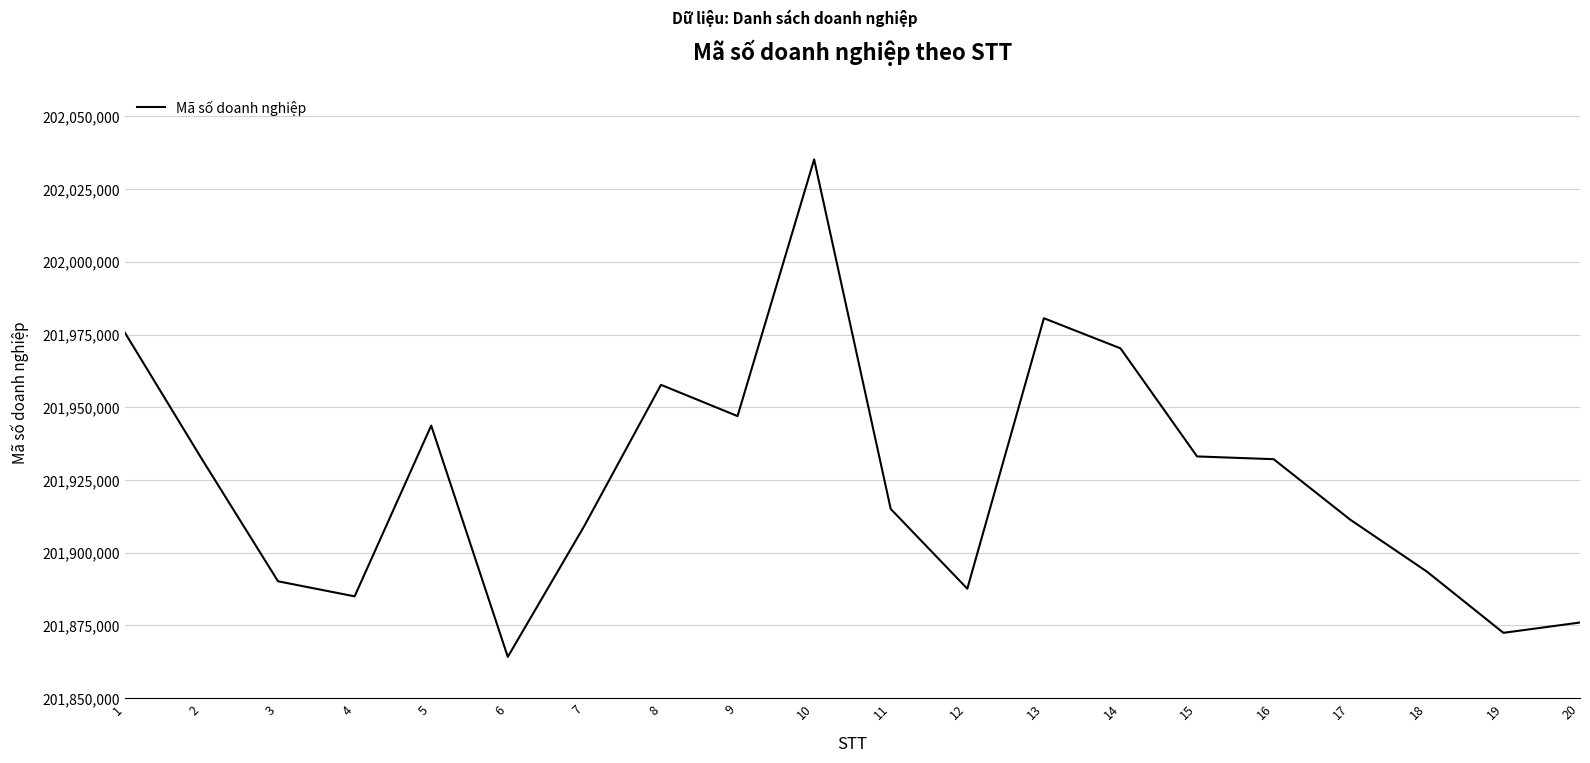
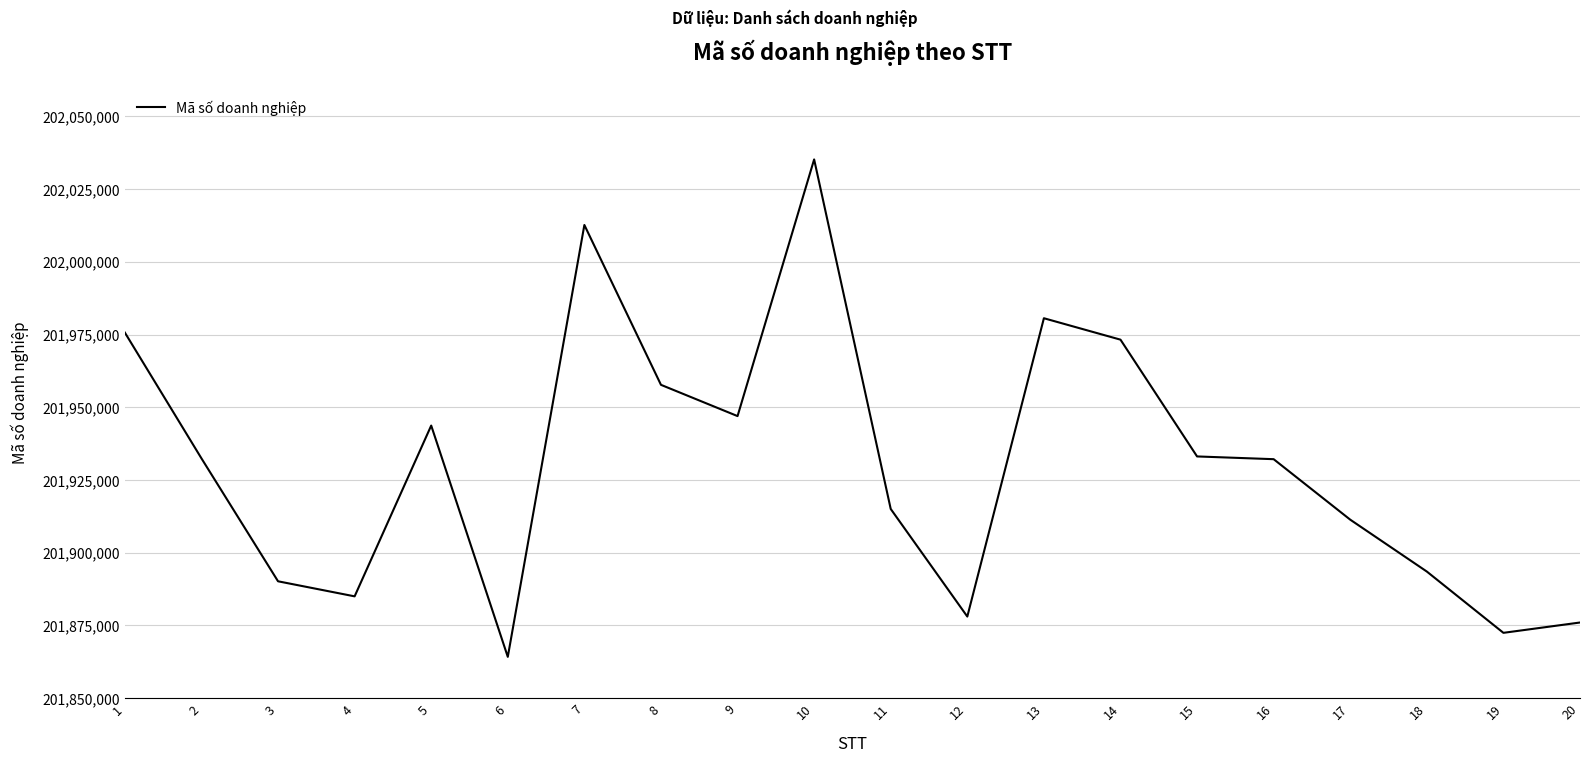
  {
    "1": "201,976,000",
    "2": "201,932,000",
    "3": "201,890,000",
    "4": "201,885,000",
    "5": "201,944,000",
    "6": "201,864,000",
-   "7": "201,909,000",
+   "7": "202,013,000",
    "8": "201,958,000",
    "9": "201,947,000",
    "10": "202,035,000",
    "11": "201,915,000",
-   "12": "201,888,000",
+   "12": "201,878,000",
    "13": "201,981,000",
-   "14": "201,970,000",
+   "14": "201,973,000",
    "15": "201,933,000",
    "16": "201,932,000",
    "17": "201,911,000",
    "18": "201,894,000",
    "19": "201,872,000",
    "20": "201,876,000"
  }
